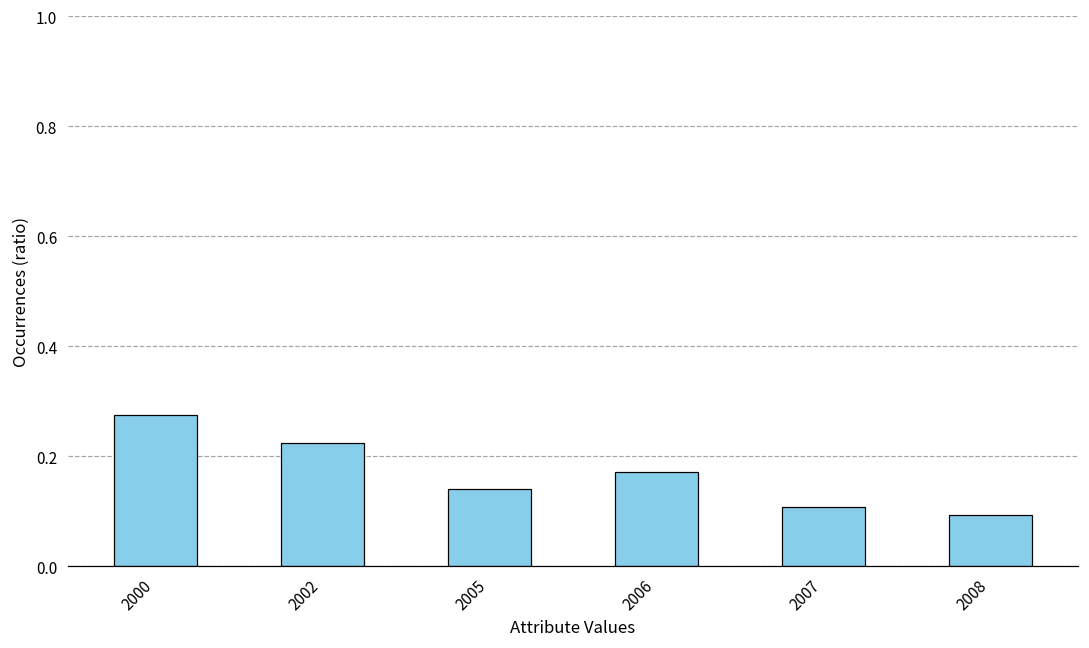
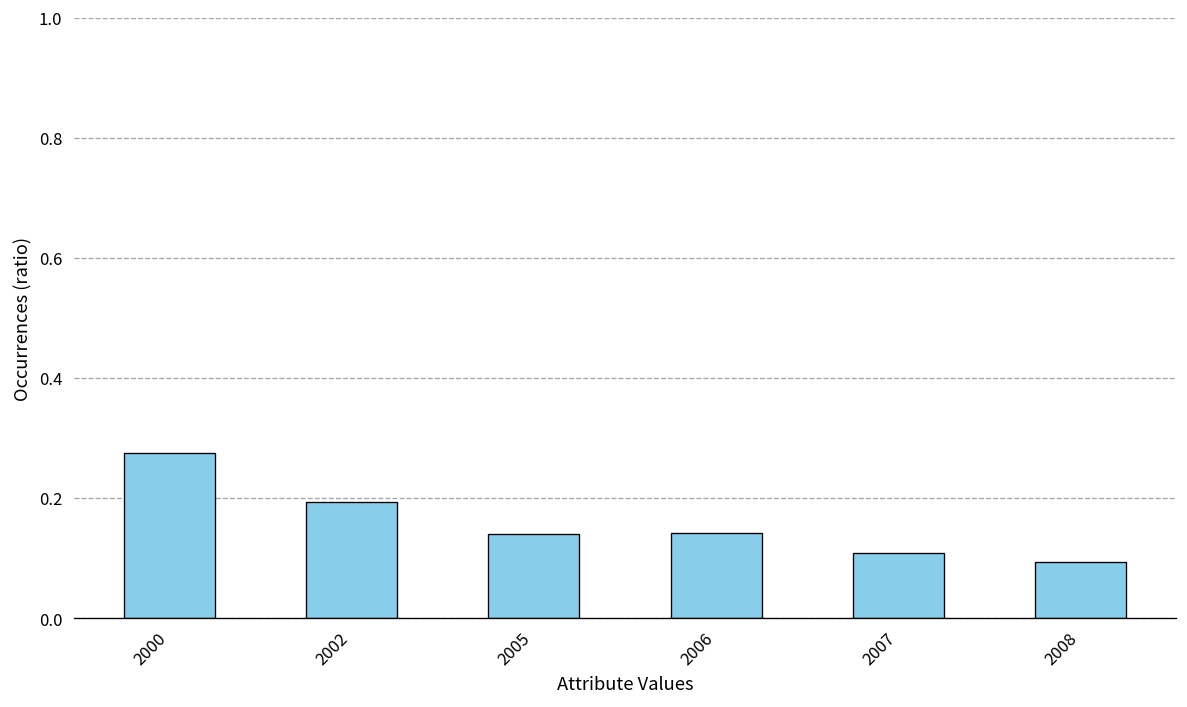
  {
    "2000": 0.28,
-   "2002": 0.22,
+   "2002": 0.19,
    "2005": 0.14,
-   "2006": 0.17,
+   "2006": 0.14,
    "2007": 0.11,
    "2008": 0.09
  }
